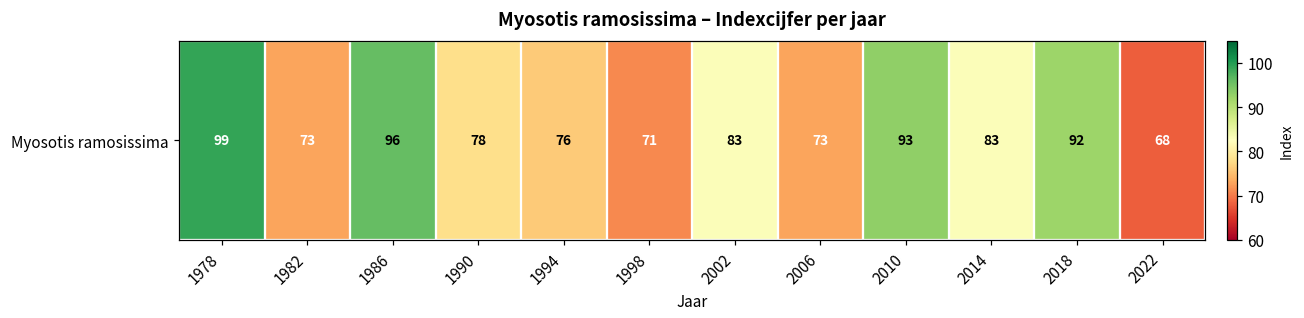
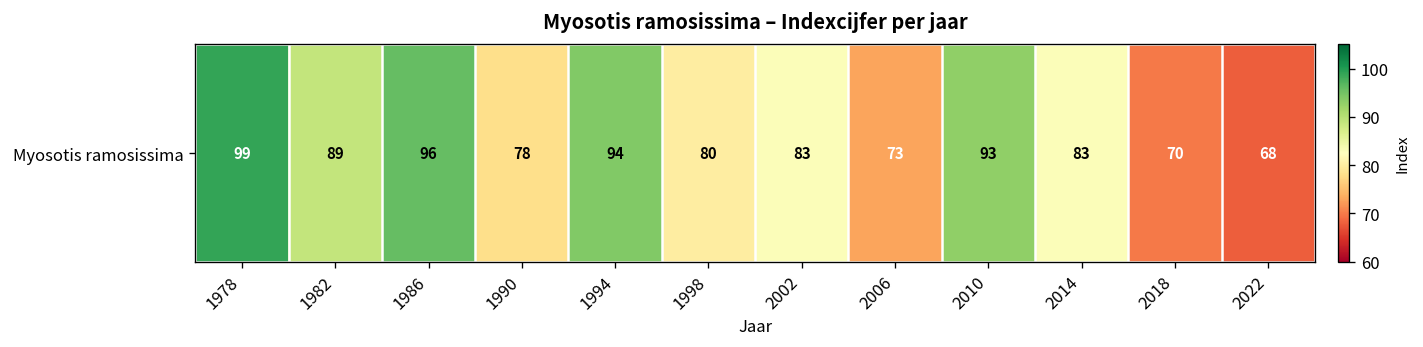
  {
    "Myosotis ramosissima": {
      "1978": 99,
-     "1982": 73,
+     "1982": 89,
      "1986": 96,
      "1990": 78,
-     "1994": 76,
-     "1998": 71,
+     "1994": 94,
+     "1998": 80,
      "2002": 83,
      "2006": 73,
      "2010": 93,
      "2014": 83,
-     "2018": 92,
+     "2018": 70,
      "2022": 68
    }
  }
